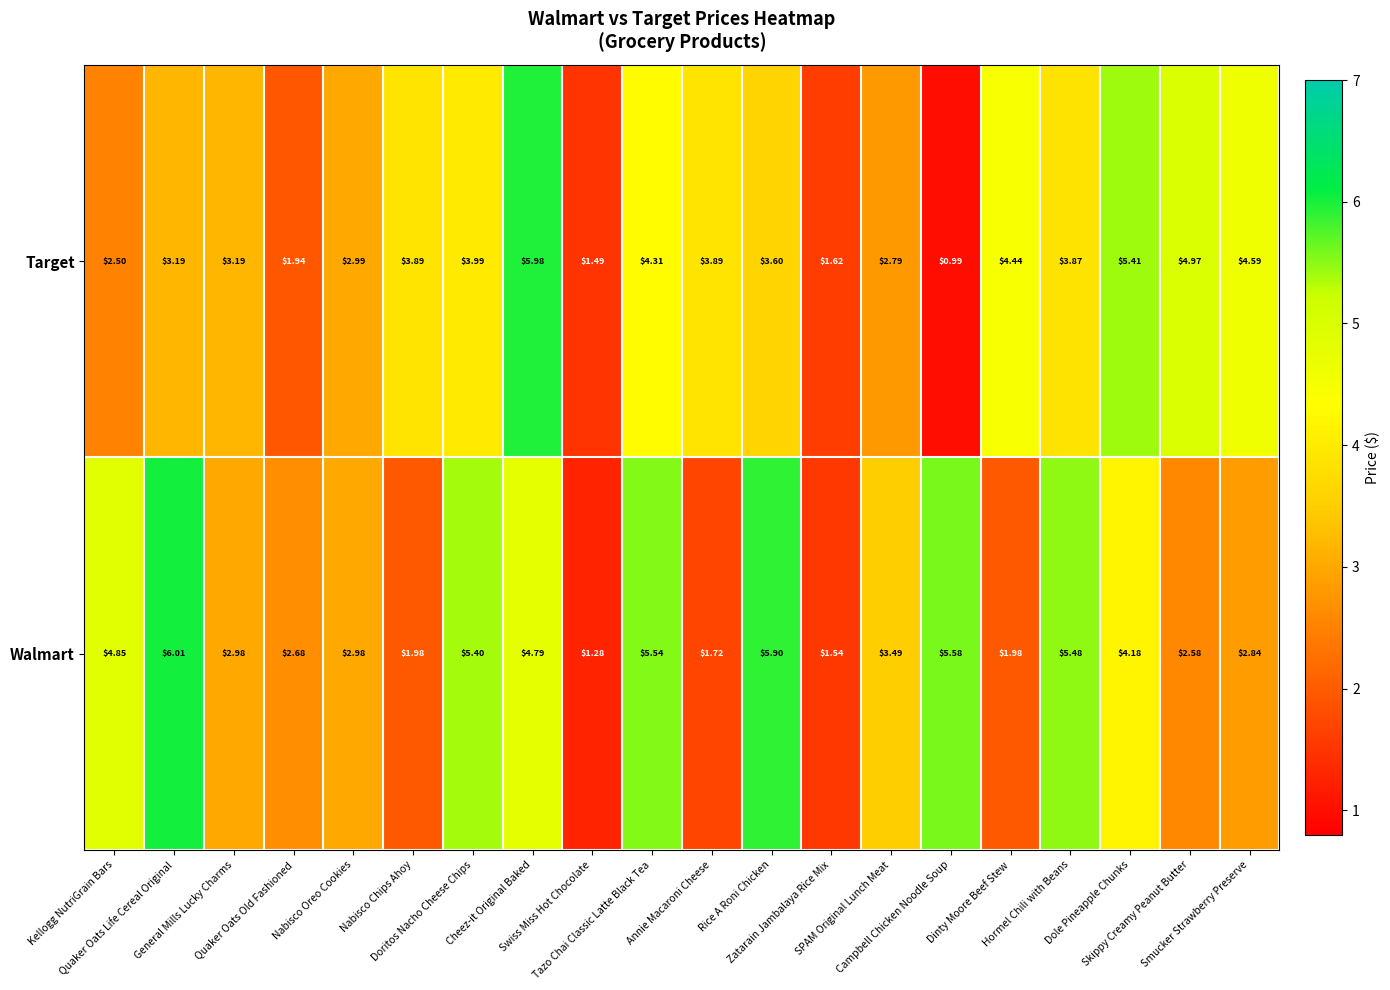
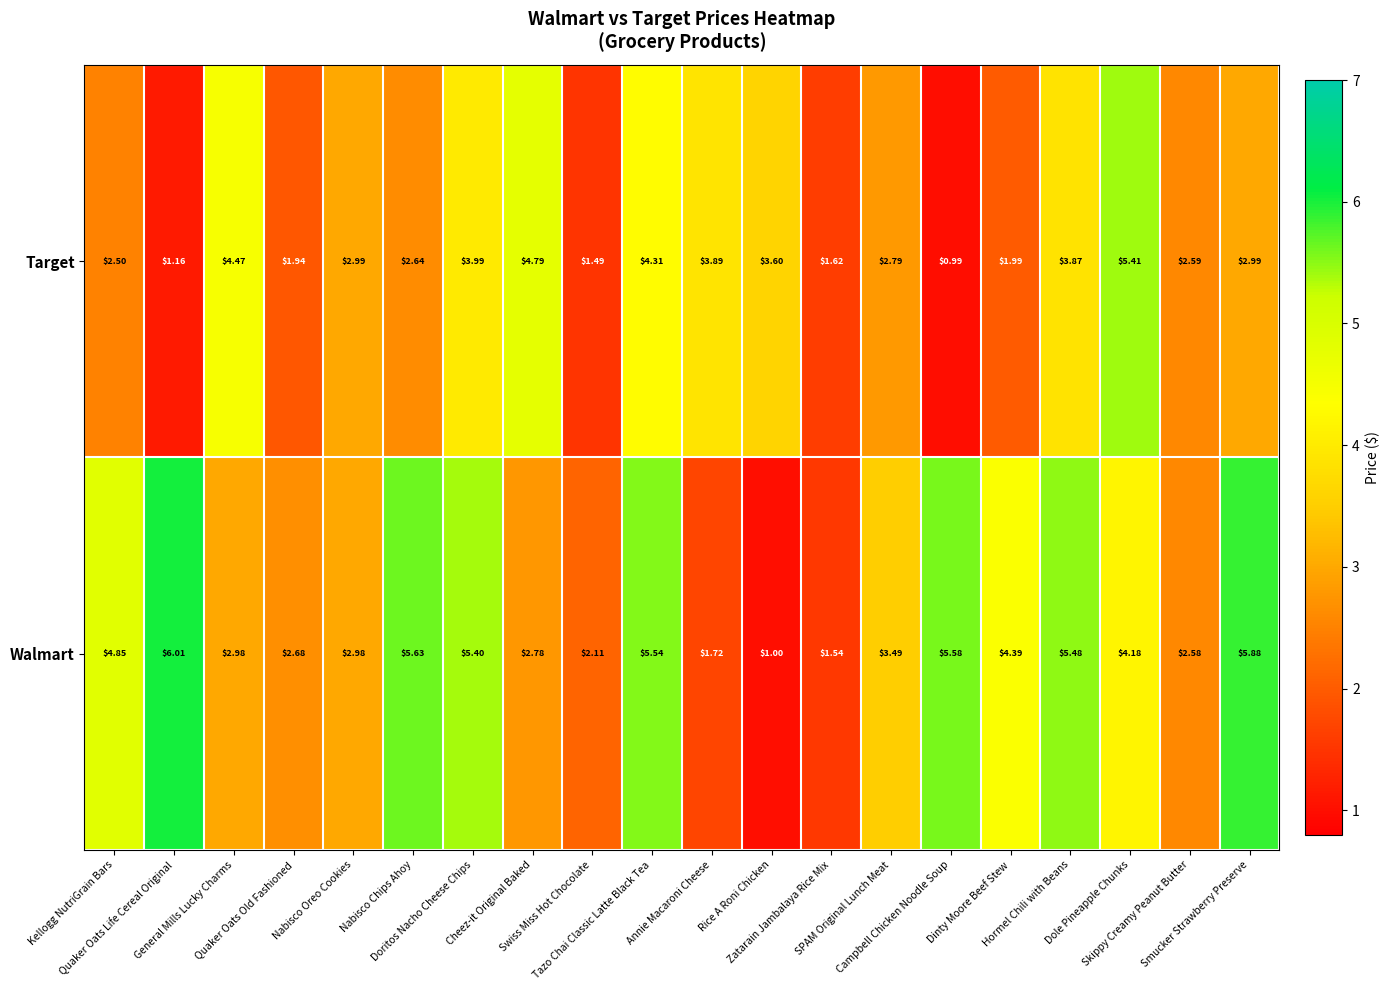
  {
    "Target": {
      "Kellogg NutriGrain Bars": "$2.50",
-     "Quaker Oats Life Cereal Original": "$3.19",
-     "General Mills Lucky Charms": "$3.19",
+     "Quaker Oats Life Cereal Original": "$1.16",
+     "General Mills Lucky Charms": "$4.47",
      "Quaker Oats Old Fashioned": "$1.94",
      "Nabisco Oreo Cookies": "$2.99",
-     "Nabisco Chips Ahoy": "$3.89",
+     "Nabisco Chips Ahoy": "$2.64",
      "Doritos Nacho Cheese Chips": "$3.99",
-     "Cheez-it Original Baked": "$5.98",
+     "Cheez-it Original Baked": "$4.79",
      "Swiss Miss Hot Chocolate": "$1.49",
      "Tazo Chai Classic Latte Black Tea": "$4.31",
      "Annie Macaroni Cheese": "$3.89",
      "Rice A Roni Chicken": "$3.60",
      "Zatarain Jambalaya Rice Mix": "$1.62",
      "SPAM Original Lunch Meat": "$2.79",
      "Campbell Chicken Noodle Soup": "$0.99",
-     "Dinty Moore Beef Stew": "$4.44",
+     "Dinty Moore Beef Stew": "$1.99",
      "Hormel Chili with Beans": "$3.87",
      "Dole Pineapple Chunks": "$5.41",
-     "Skippy Creamy Peanut Butter": "$4.97",
-     "Smucker Strawberry Preserve": "$4.59"
+     "Skippy Creamy Peanut Butter": "$2.59",
+     "Smucker Strawberry Preserve": "$2.99"
    },
    "Walmart": {
      "Kellogg NutriGrain Bars": "$4.85",
      "Quaker Oats Life Cereal Original": "$6.01",
      "General Mills Lucky Charms": "$2.98",
      "Quaker Oats Old Fashioned": "$2.68",
      "Nabisco Oreo Cookies": "$2.98",
-     "Nabisco Chips Ahoy": "$1.98",
+     "Nabisco Chips Ahoy": "$5.63",
      "Doritos Nacho Cheese Chips": "$5.40",
-     "Cheez-it Original Baked": "$4.79",
-     "Swiss Miss Hot Chocolate": "$1.28",
+     "Cheez-it Original Baked": "$2.78",
+     "Swiss Miss Hot Chocolate": "$2.11",
      "Tazo Chai Classic Latte Black Tea": "$5.54",
      "Annie Macaroni Cheese": "$1.72",
-     "Rice A Roni Chicken": "$5.90",
+     "Rice A Roni Chicken": "$1.00",
      "Zatarain Jambalaya Rice Mix": "$1.54",
      "SPAM Original Lunch Meat": "$3.49",
      "Campbell Chicken Noodle Soup": "$5.58",
-     "Dinty Moore Beef Stew": "$1.98",
+     "Dinty Moore Beef Stew": "$4.39",
      "Hormel Chili with Beans": "$5.48",
      "Dole Pineapple Chunks": "$4.18",
      "Skippy Creamy Peanut Butter": "$2.58",
-     "Smucker Strawberry Preserve": "$2.84"
+     "Smucker Strawberry Preserve": "$5.88"
    }
  }
